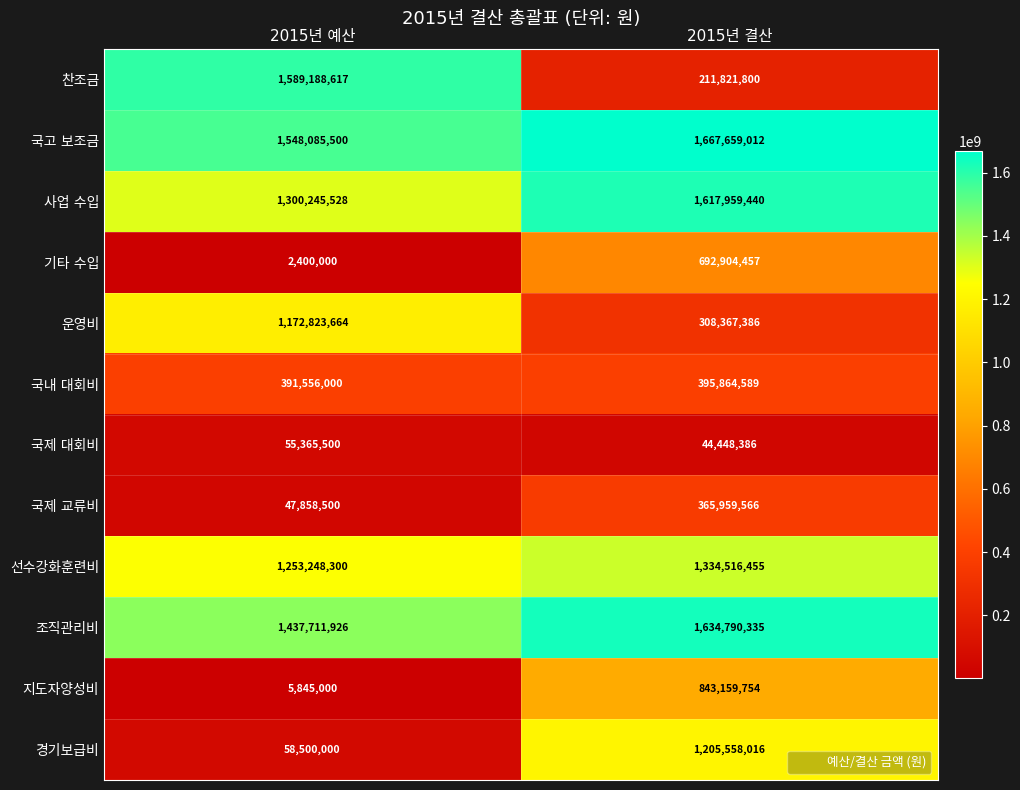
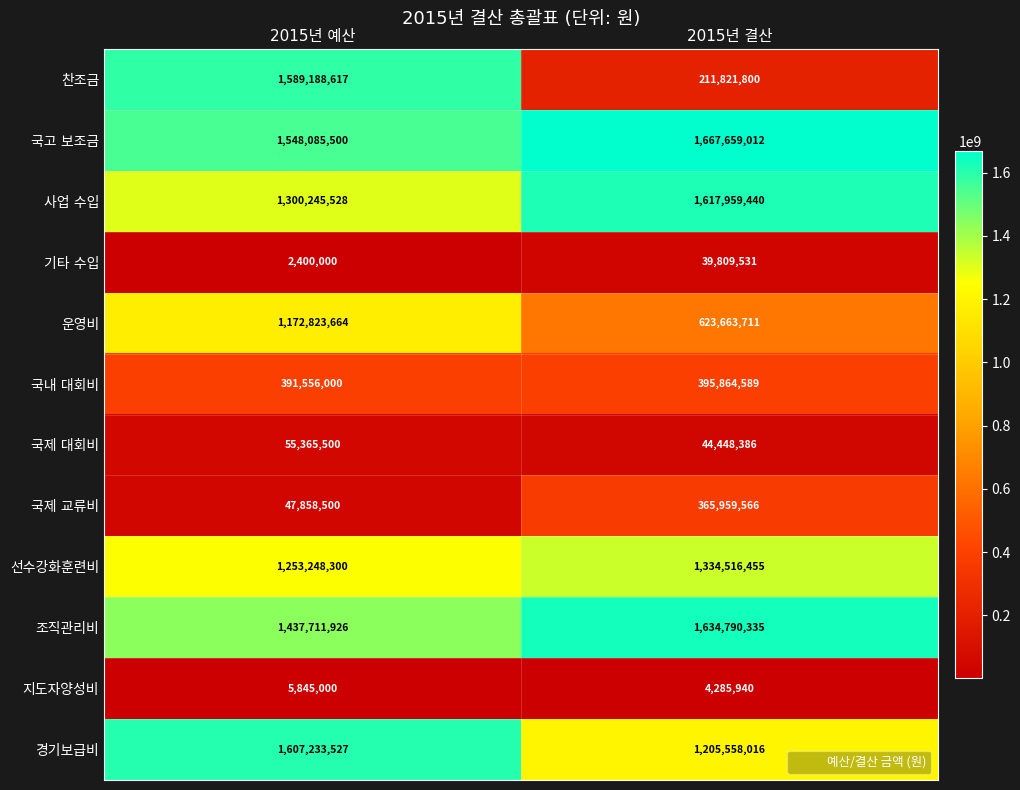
  {
    "찬조금": {
      "2015년 예산": "1,589,188,617",
      "2015년 결산": "211,821,800"
    },
    "국고 보조금": {
      "2015년 예산": "1,548,085,500",
      "2015년 결산": "1,667,659,012"
    },
    "사업 수입": {
      "2015년 예산": "1,300,245,528",
      "2015년 결산": "1,617,959,440"
    },
    "기타 수입": {
      "2015년 예산": "2,400,000",
-     "2015년 결산": "692,904,457"
+     "2015년 결산": "39,809,531"
    },
    "운영비": {
      "2015년 예산": "1,172,823,664",
-     "2015년 결산": "308,367,386"
+     "2015년 결산": "623,663,711"
    },
    "국내 대회비": {
      "2015년 예산": "391,556,000",
      "2015년 결산": "395,864,589"
    },
    "국제 대회비": {
      "2015년 예산": "55,365,500",
      "2015년 결산": "44,448,386"
    },
    "국제 교류비": {
      "2015년 예산": "47,858,500",
      "2015년 결산": "365,959,566"
    },
    "선수강화훈련비": {
      "2015년 예산": "1,253,248,300",
      "2015년 결산": "1,334,516,455"
    },
    "조직관리비": {
      "2015년 예산": "1,437,711,926",
      "2015년 결산": "1,634,790,335"
    },
    "지도자양성비": {
      "2015년 예산": "5,845,000",
-     "2015년 결산": "843,159,754"
+     "2015년 결산": "4,285,940"
    },
    "경기보급비": {
-     "2015년 예산": "58,500,000",
+     "2015년 예산": "1,607,233,527",
      "2015년 결산": "1,205,558,016"
    }
  }
